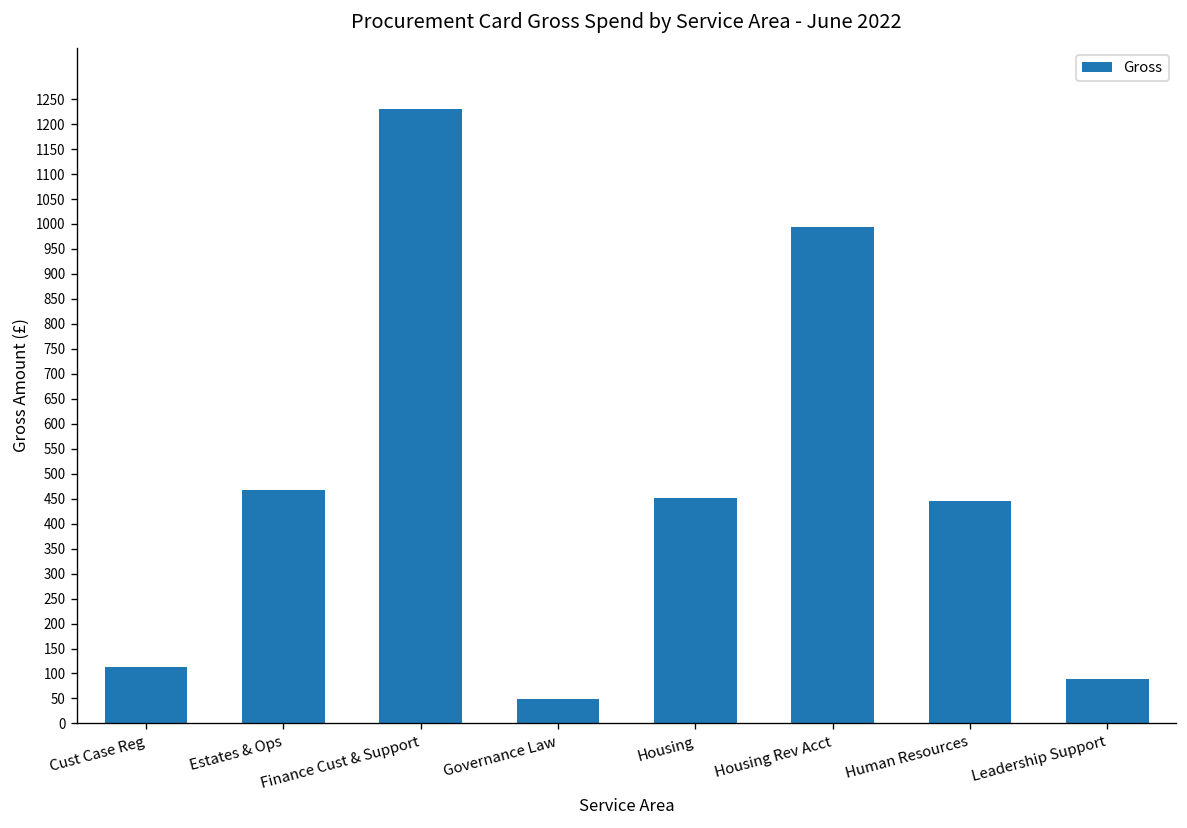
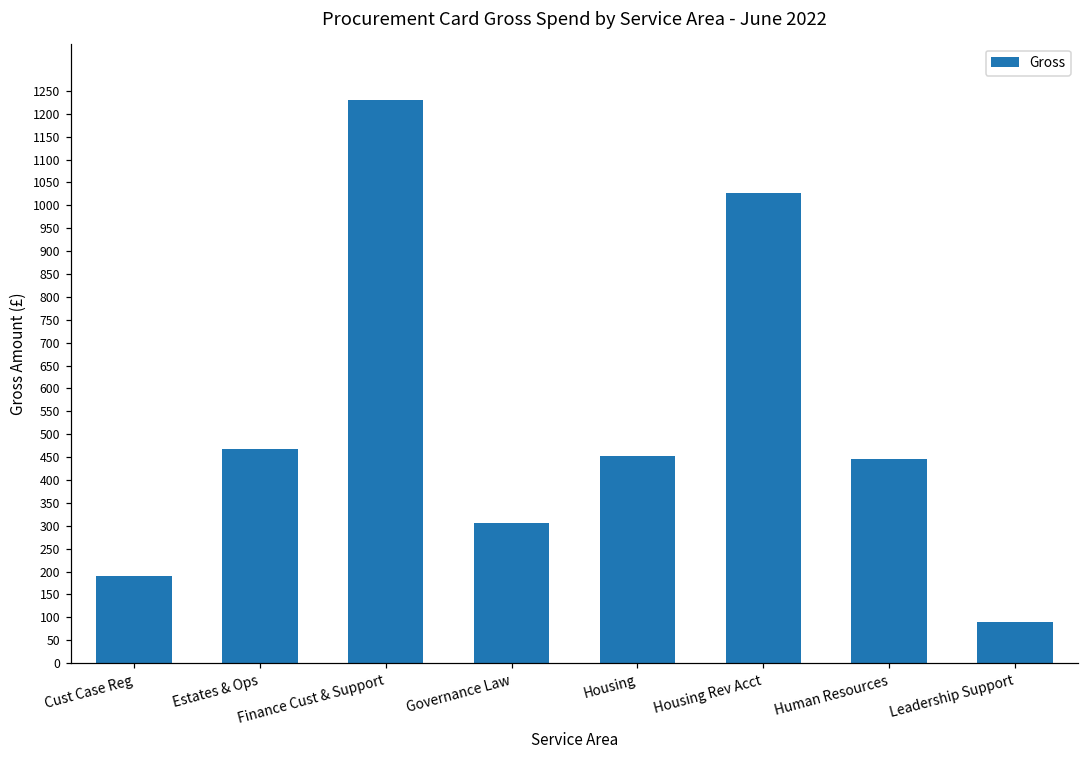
  {
-   "Cust Case Reg": 110,
+   "Cust Case Reg": 190,
    "Estates & Ops": 470,
    "Finance Cust & Support": 1230,
-   "Governance Law": 50,
+   "Governance Law": 310,
    "Housing": 450,
-   "Housing Rev Acct": 990,
+   "Housing Rev Acct": 1030,
    "Human Resources": 450,
    "Leadership Support": 90
  }
